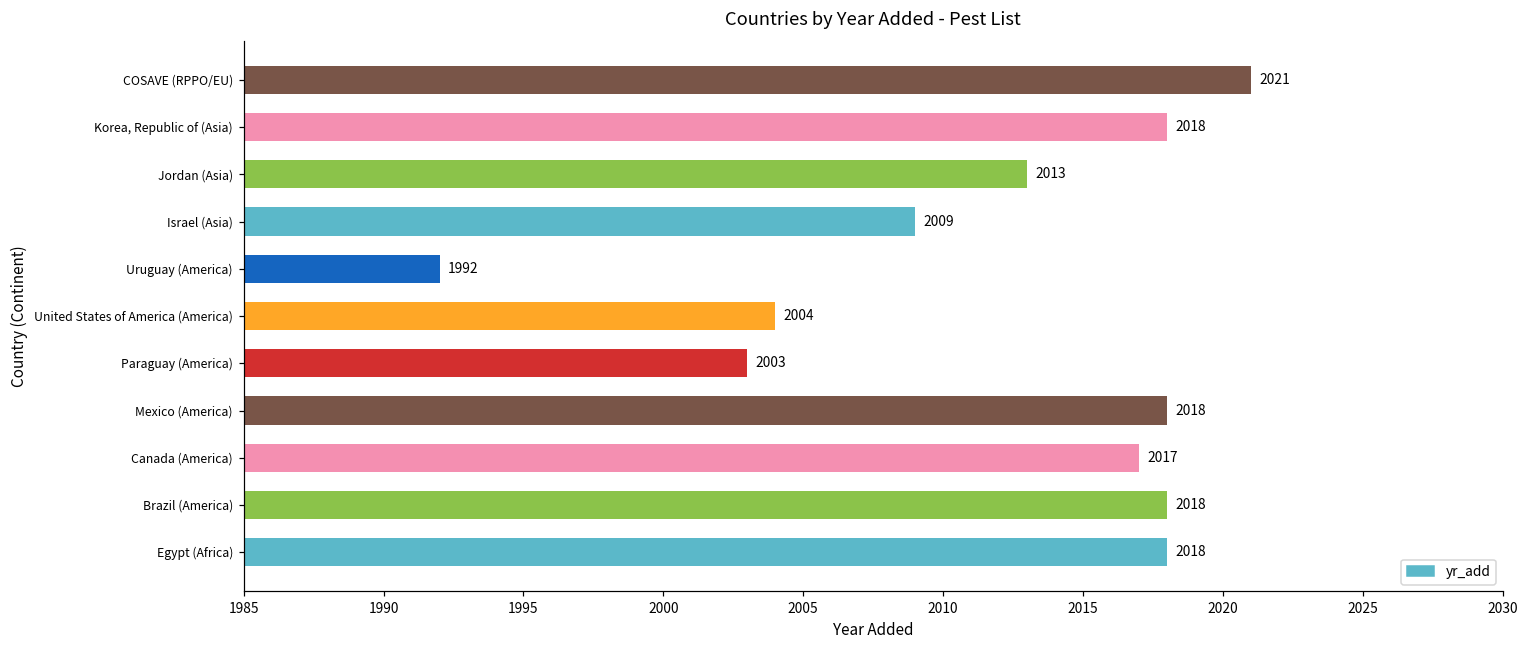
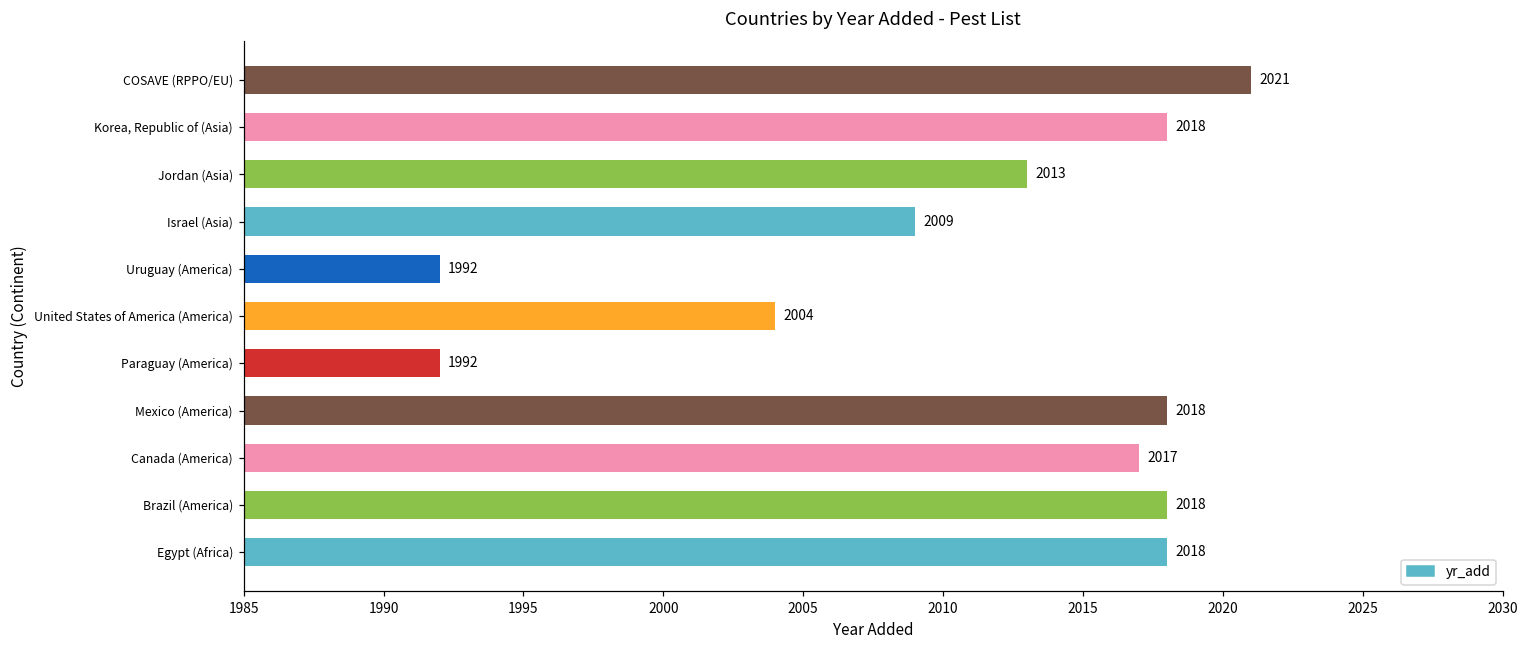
  {
    "COSAVE (RPPO/EU)": 2021,
    "Korea, Republic of (Asia)": 2018,
    "Jordan (Asia)": 2013,
    "Israel (Asia)": 2009,
    "Uruguay (America)": 1992,
    "United States of America (America)": 2004,
-   "Paraguay (America)": 2003,
+   "Paraguay (America)": 1992,
    "Mexico (America)": 2018,
    "Canada (America)": 2017,
    "Brazil (America)": 2018,
    "Egypt (Africa)": 2018
  }
